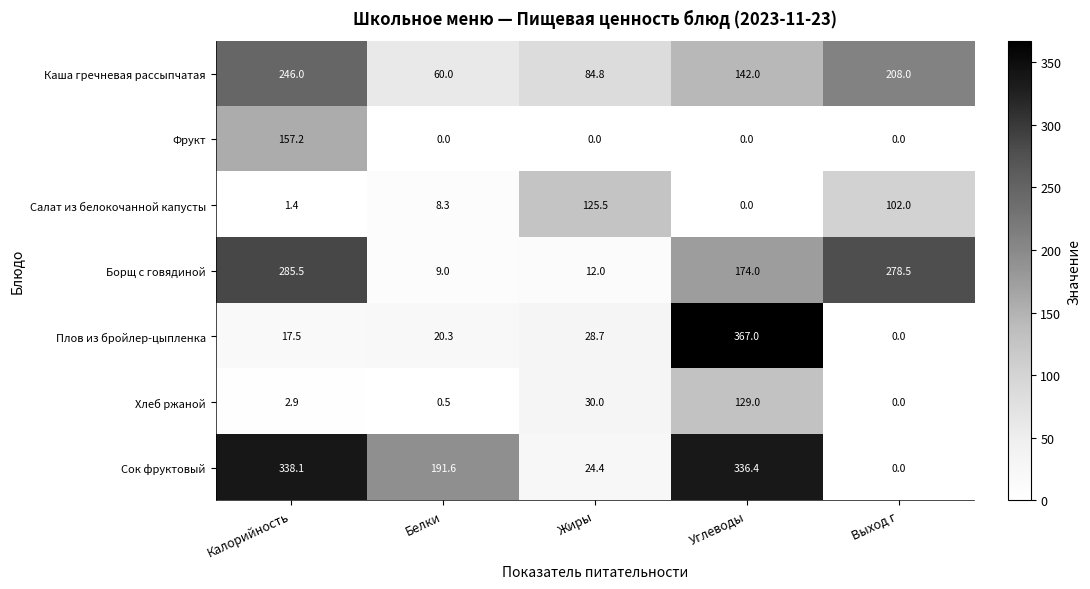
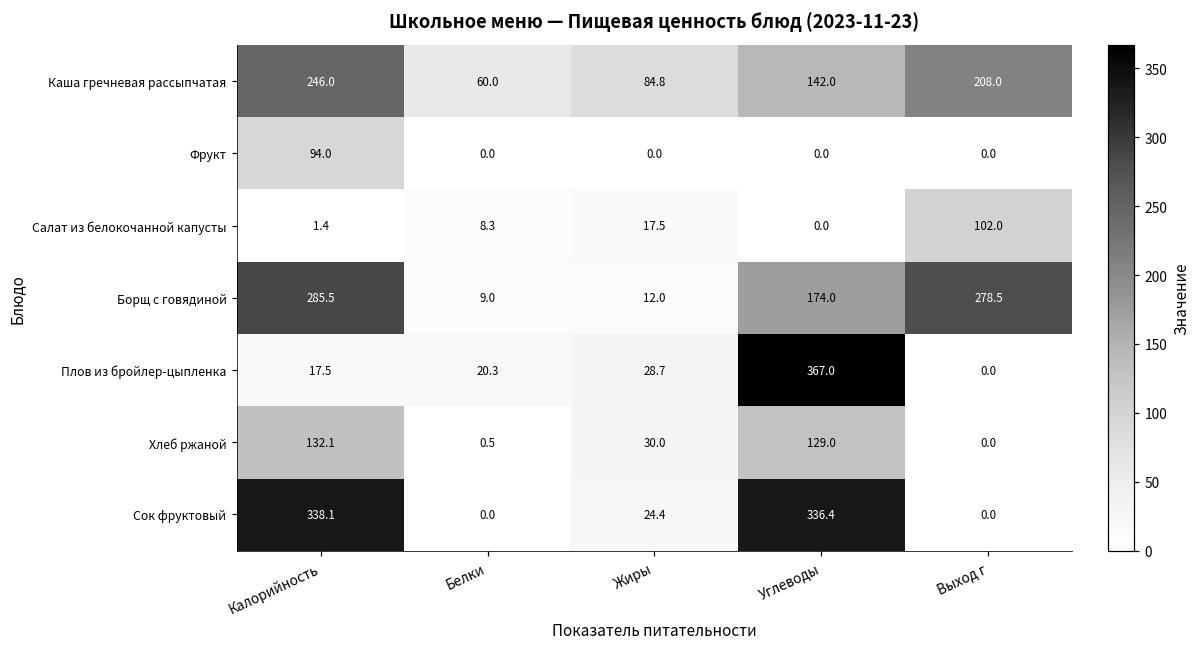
  {
    "Каша гречневая рассыпчатая": {
      "Калорийность": 246.0,
      "Белки": 60.0,
      "Жиры": 84.8,
      "Углеводы": 142.0,
      "Выход г": 208.0
    },
    "Фрукт": {
-     "Калорийность": 157.2,
+     "Калорийность": 94.0,
      "Белки": 0.0,
      "Жиры": 0.0,
      "Углеводы": 0.0,
      "Выход г": 0.0
    },
    "Салат из белокочанной капусты": {
      "Калорийность": 1.4,
      "Белки": 8.3,
-     "Жиры": 125.5,
+     "Жиры": 17.5,
      "Углеводы": 0.0,
      "Выход г": 102.0
    },
    "Борщ с говядиной": {
      "Калорийность": 285.5,
      "Белки": 9.0,
      "Жиры": 12.0,
      "Углеводы": 174.0,
      "Выход г": 278.5
    },
    "Плов из бройлер-цыпленка": {
      "Калорийность": 17.5,
      "Белки": 20.3,
      "Жиры": 28.7,
      "Углеводы": 367.0,
      "Выход г": 0.0
    },
    "Хлеб ржаной": {
-     "Калорийность": 2.9,
+     "Калорийность": 132.1,
      "Белки": 0.5,
      "Жиры": 30.0,
      "Углеводы": 129.0,
      "Выход г": 0.0
    },
    "Сок фруктовый": {
      "Калорийность": 338.1,
-     "Белки": 191.6,
+     "Белки": 0.0,
      "Жиры": 24.4,
      "Углеводы": 336.4,
      "Выход г": 0.0
    }
  }
